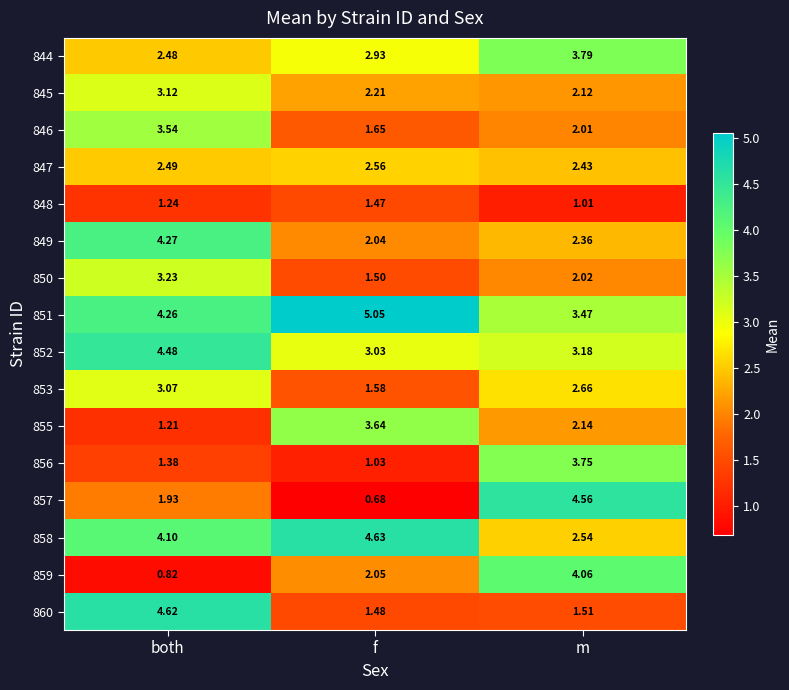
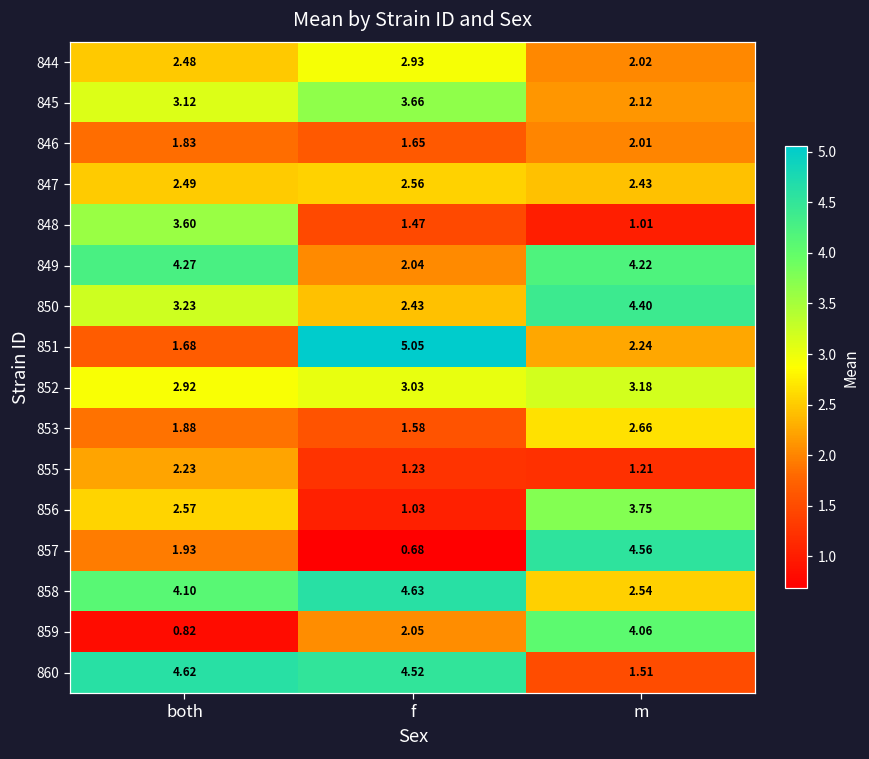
  {
    "844": {
      "both": 2.48,
      "f": 2.93,
-     "m": 3.79
+     "m": 2.02
    },
    "845": {
      "both": 3.12,
-     "f": 2.21,
+     "f": 3.66,
      "m": 2.12
    },
    "846": {
-     "both": 3.54,
+     "both": 1.83,
      "f": 1.65,
      "m": 2.01
    },
    "847": {
      "both": 2.49,
      "f": 2.56,
      "m": 2.43
    },
    "848": {
-     "both": 1.24,
+     "both": 3.60,
      "f": 1.47,
      "m": 1.01
    },
    "849": {
      "both": 4.27,
      "f": 2.04,
-     "m": 2.36
+     "m": 4.22
    },
    "850": {
      "both": 3.23,
-     "f": 1.50,
-     "m": 2.02
+     "f": 2.43,
+     "m": 4.40
    },
    "851": {
-     "both": 4.26,
+     "both": 1.68,
      "f": 5.05,
-     "m": 3.47
+     "m": 2.24
    },
    "852": {
-     "both": 4.48,
+     "both": 2.92,
      "f": 3.03,
      "m": 3.18
    },
    "853": {
-     "both": 3.07,
+     "both": 1.88,
      "f": 1.58,
      "m": 2.66
    },
    "855": {
-     "both": 1.21,
-     "f": 3.64,
-     "m": 2.14
+     "both": 2.23,
+     "f": 1.23,
+     "m": 1.21
    },
    "856": {
-     "both": 1.38,
+     "both": 2.57,
      "f": 1.03,
      "m": 3.75
    },
    "857": {
      "both": 1.93,
      "f": 0.68,
      "m": 4.56
    },
    "858": {
      "both": 4.10,
      "f": 4.63,
      "m": 2.54
    },
    "859": {
      "both": 0.82,
      "f": 2.05,
      "m": 4.06
    },
    "860": {
      "both": 4.62,
-     "f": 1.48,
+     "f": 4.52,
      "m": 1.51
    }
  }
